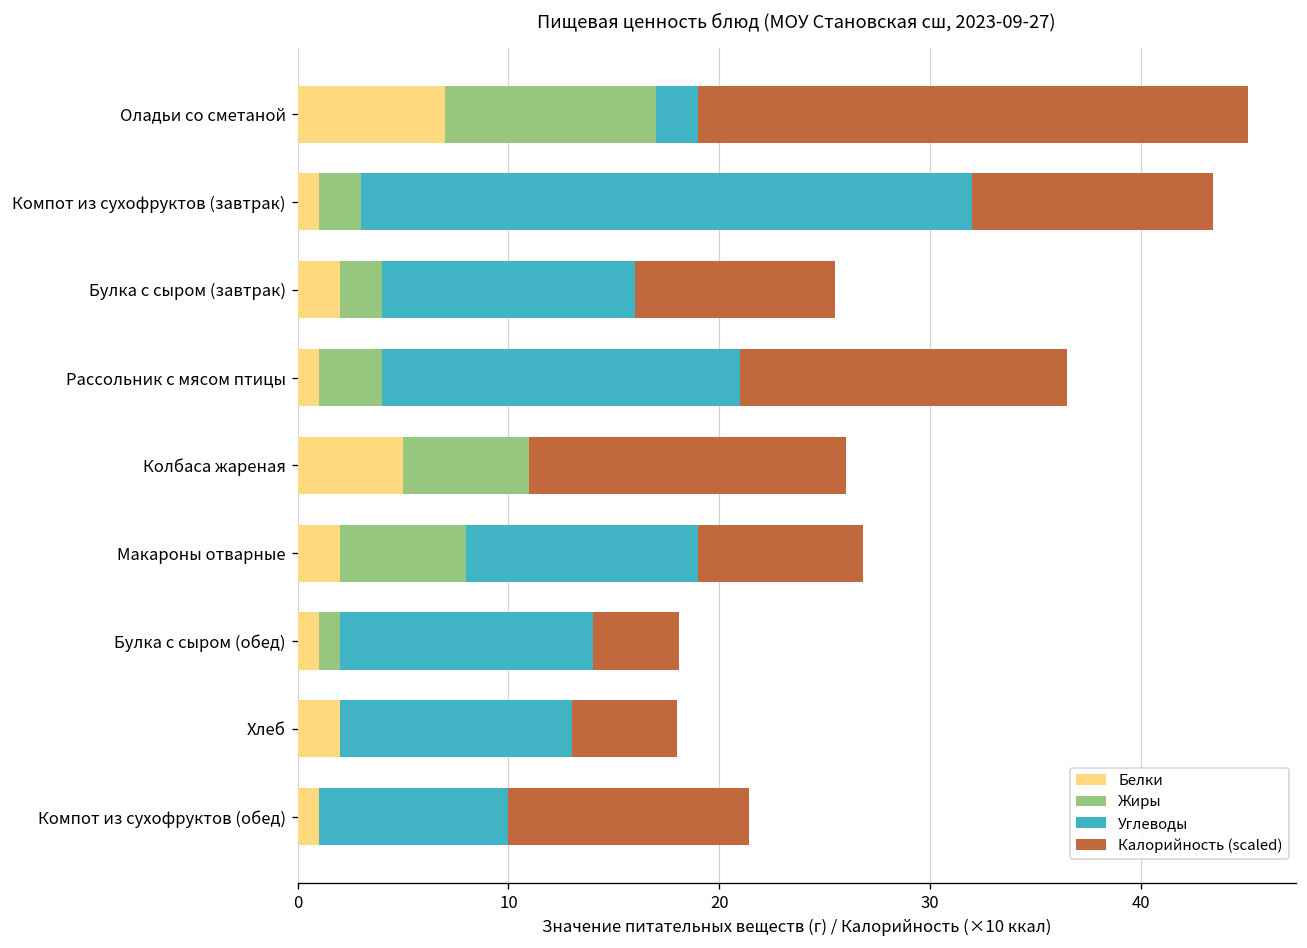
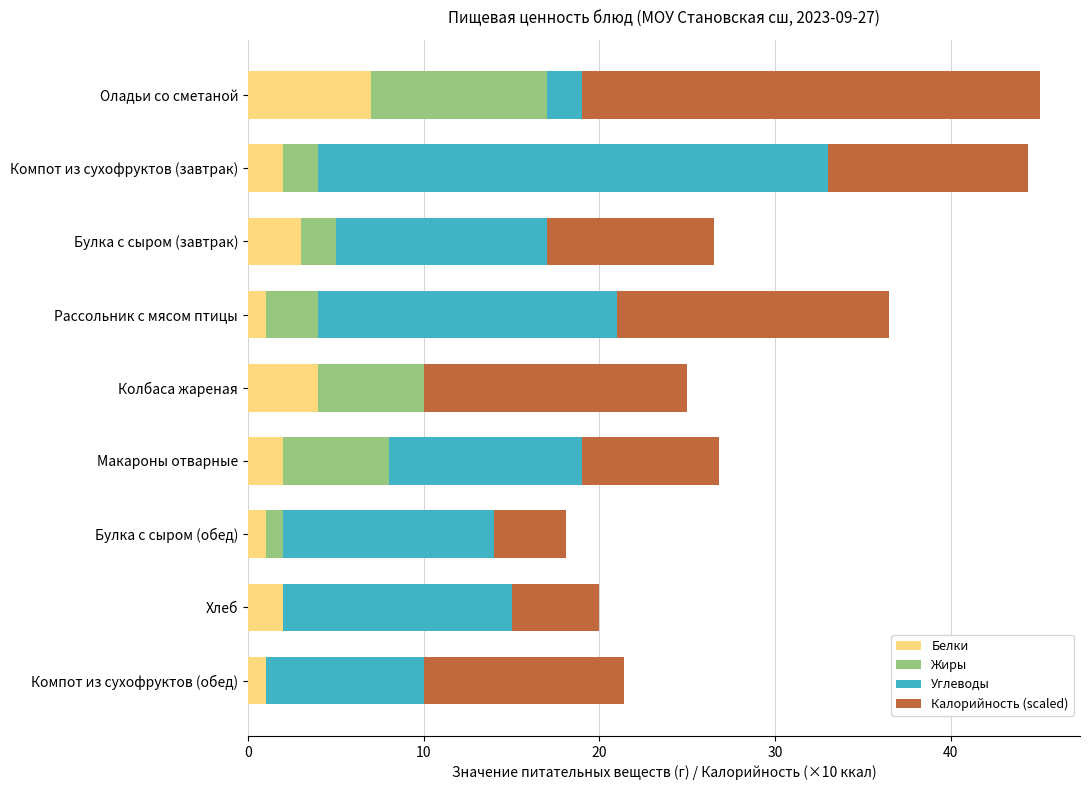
  {
    "Белки": {
      "Оладьи со сметаной": 7,
-     "Компот из сухофруктов (завтрак)": 1,
-     "Булка с сыром (завтрак)": 2,
+     "Компот из сухофруктов (завтрак)": 2,
+     "Булка с сыром (завтрак)": 3,
      "Рассольник с мясом птицы": 1,
-     "Колбаса жареная": 5,
+     "Колбаса жареная": 4,
      "Макароны отварные": 2,
      "Булка с сыром (обед)": 1,
      "Хлеб": 2,
      "Компот из сухофруктов (обед)": 1
    },
    "Жиры": {
      "Оладьи со сметаной": 10,
      "Компот из сухофруктов (завтрак)": 2,
      "Булка с сыром (завтрак)": 2,
      "Рассольник с мясом птицы": 3,
      "Колбаса жареная": 6,
      "Макароны отварные": 6,
      "Булка с сыром (обед)": 1,
      "Хлеб": 0,
      "Компот из сухофруктов (обед)": 0
    },
    "Углеводы": {
      "Оладьи со сметаной": 2,
      "Компот из сухофруктов (завтрак)": 29,
      "Булка с сыром (завтрак)": 12,
      "Рассольник с мясом птицы": 17,
      "Колбаса жареная": 0,
      "Макароны отварные": 11,
      "Булка с сыром (обед)": 12,
-     "Хлеб": 11,
+     "Хлеб": 13,
      "Компот из сухофруктов (обед)": 9
    },
    "Калорийность (scaled)": {
      "Оладьи со сметаной": 26,
      "Компот из сухофруктов (завтрак)": 11.4,
      "Булка с сыром (завтрак)": 9.5,
      "Рассольник с мясом птицы": 15.5,
      "Колбаса жареная": 15,
      "Макароны отварные": 7.8,
      "Булка с сыром (обед)": 4,
      "Хлеб": 5,
      "Компот из сухофруктов (обед)": 11.4
    }
  }
